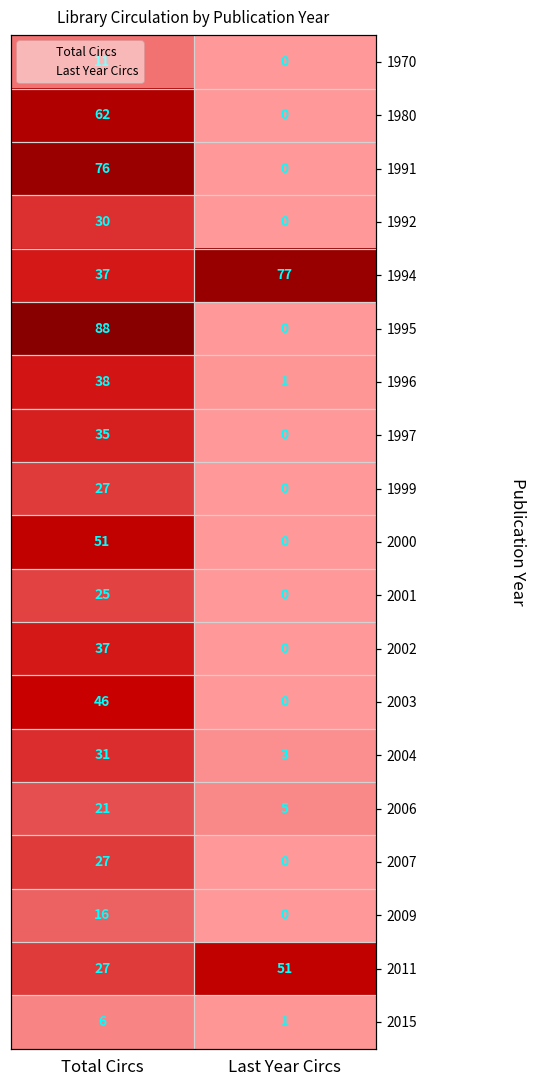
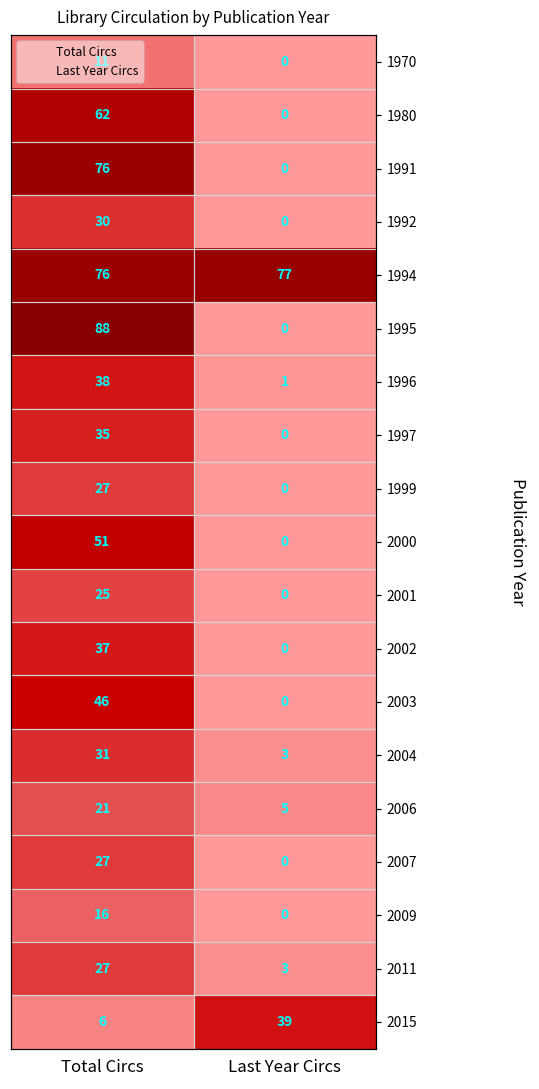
  {
    "1970": {
      "Last Year Circs": 0
    },
    "1980": {
      "Total Circs": 62,
      "Last Year Circs": 0
    },
    "1991": {
      "Total Circs": 76,
      "Last Year Circs": 0
    },
    "1992": {
      "Total Circs": 30,
      "Last Year Circs": 0
    },
    "1994": {
-     "Total Circs": 37,
+     "Total Circs": 76,
      "Last Year Circs": 77
    },
    "1995": {
      "Total Circs": 88,
      "Last Year Circs": 0
    },
    "1996": {
      "Total Circs": 38,
      "Last Year Circs": 1
    },
    "1997": {
      "Total Circs": 35,
      "Last Year Circs": 0
    },
    "1999": {
      "Total Circs": 27,
      "Last Year Circs": 0
    },
    "2000": {
      "Total Circs": 51,
      "Last Year Circs": 0
    },
    "2001": {
      "Total Circs": 25,
      "Last Year Circs": 0
    },
    "2002": {
      "Total Circs": 37,
      "Last Year Circs": 0
    },
    "2003": {
      "Total Circs": 46,
      "Last Year Circs": 0
    },
    "2004": {
      "Total Circs": 31,
      "Last Year Circs": 3
    },
    "2006": {
      "Total Circs": 21,
      "Last Year Circs": 5
    },
    "2007": {
      "Total Circs": 27,
      "Last Year Circs": 0
    },
    "2009": {
      "Total Circs": 16,
      "Last Year Circs": 0
    },
    "2011": {
      "Total Circs": 27,
-     "Last Year Circs": 51
+     "Last Year Circs": 3
    },
    "2015": {
      "Total Circs": 6,
-     "Last Year Circs": 1
+     "Last Year Circs": 39
    }
  }
